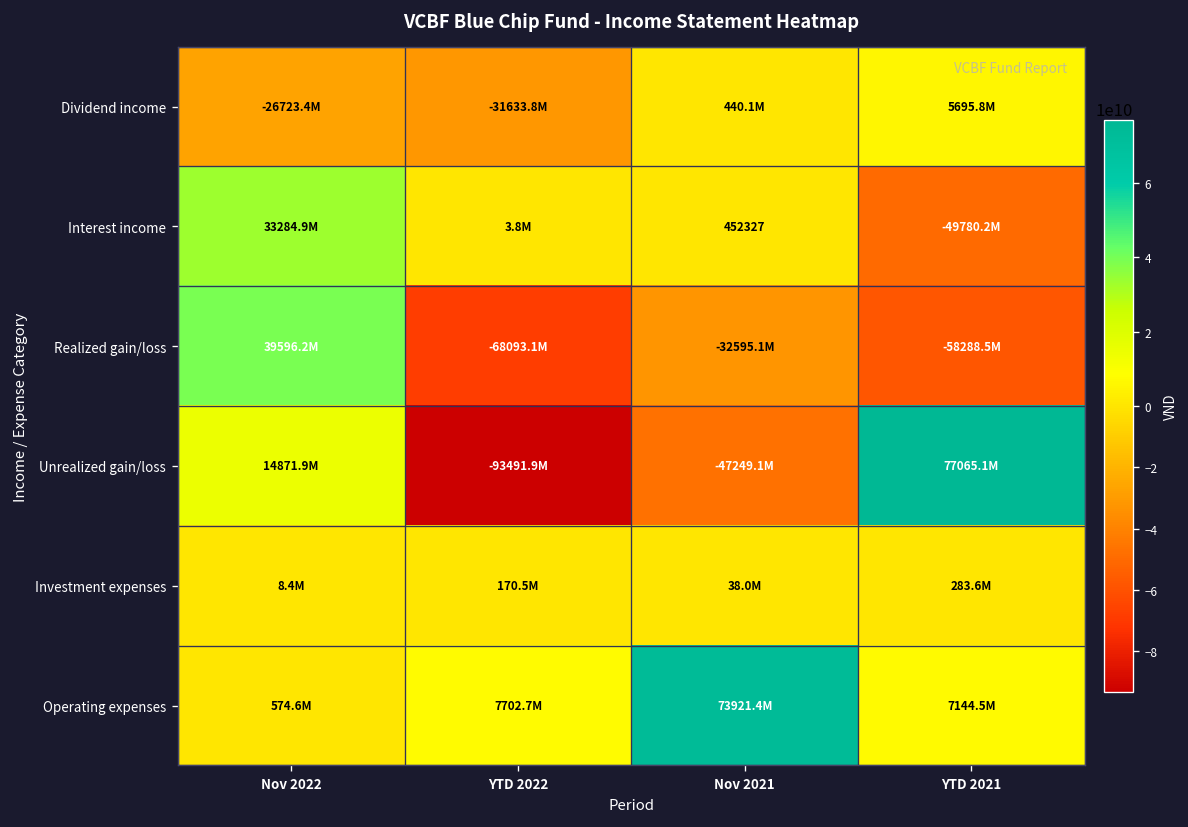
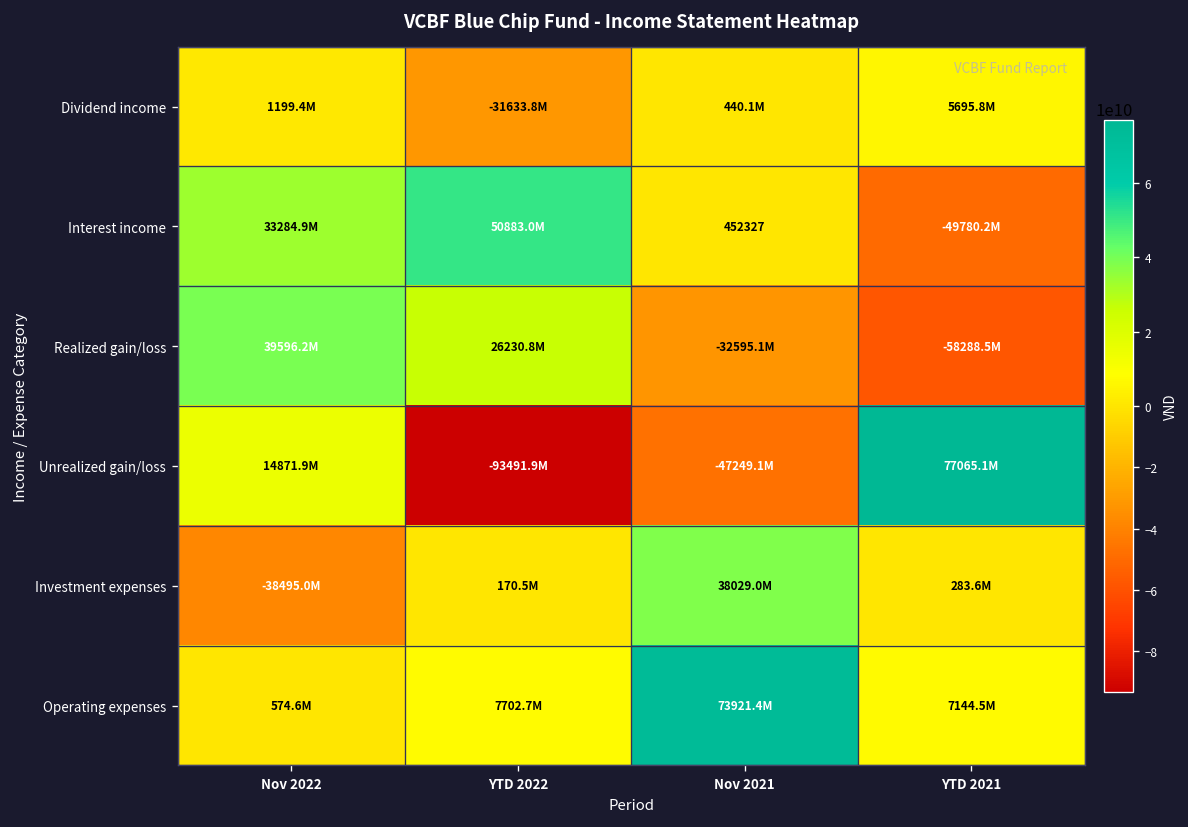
  {
    "Dividend income": {
-     "Nov 2022": "-26723.4M",
+     "Nov 2022": "1199.4M",
      "YTD 2022": "-31633.8M",
      "Nov 2021": "440.1M"
    },
    "Interest income": {
      "Nov 2022": "33284.9M",
-     "YTD 2022": "3.8M",
+     "YTD 2022": "50883.0M",
      "Nov 2021": "452327",
      "YTD 2021": "-49780.2M"
    },
    "Realized gain/loss": {
      "Nov 2022": "39596.2M",
-     "YTD 2022": "-68093.1M",
+     "YTD 2022": "26230.8M",
      "Nov 2021": "-32595.1M",
      "YTD 2021": "-58288.5M"
    },
    "Unrealized gain/loss": {
      "Nov 2022": "14871.9M",
      "YTD 2022": "-93491.9M",
      "Nov 2021": "-47249.1M",
      "YTD 2021": "77065.1M"
    },
    "Investment expenses": {
-     "Nov 2022": "8.4M",
+     "Nov 2022": "-38495.0M",
      "YTD 2022": "170.5M",
-     "Nov 2021": "38.0M",
+     "Nov 2021": "38029.0M",
      "YTD 2021": "283.6M"
    },
    "Operating expenses": {
      "Nov 2022": "574.6M",
      "YTD 2022": "7702.7M",
      "Nov 2021": "73921.4M",
      "YTD 2021": "7144.5M"
    }
  }
